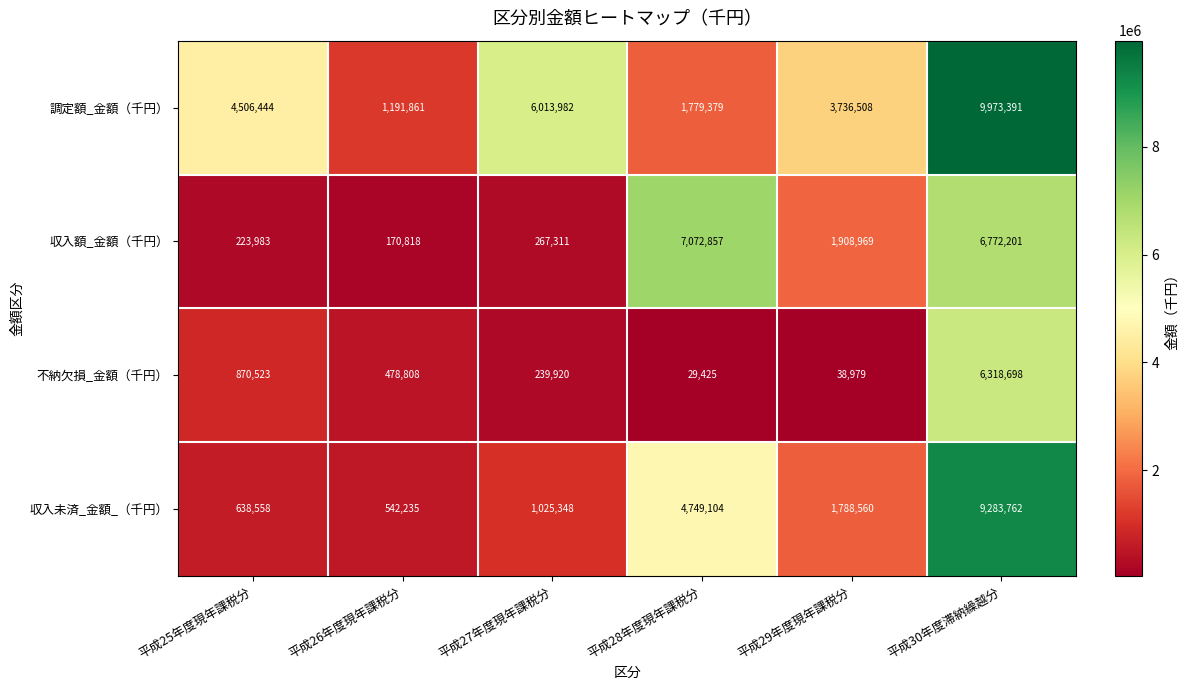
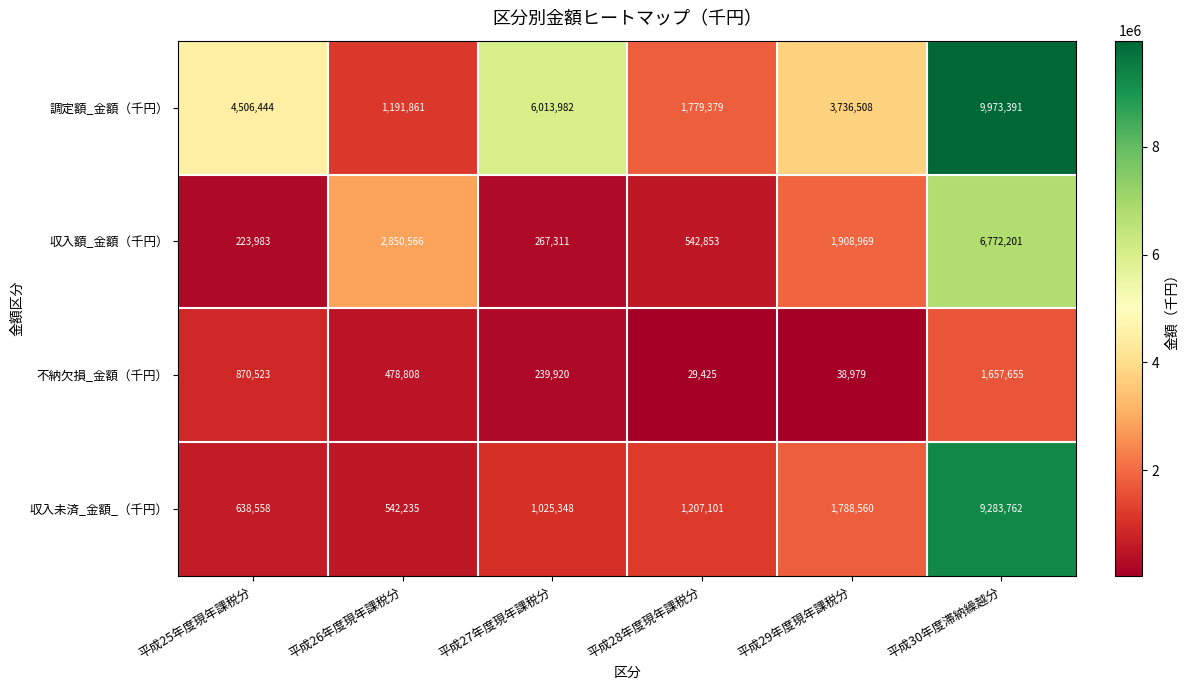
  {
    "調定額_金額（千円）": {
      "平成25年度現年課税分": "4,506,444",
      "平成26年度現年課税分": "1,191,861",
      "平成27年度現年課税分": "6,013,982",
      "平成28年度現年課税分": "1,779,379",
      "平成29年度現年課税分": "3,736,508",
      "平成30年度滞納繰越分": "9,973,391"
    },
    "収入額_金額（千円）": {
      "平成25年度現年課税分": "223,983",
-     "平成26年度現年課税分": "170,818",
+     "平成26年度現年課税分": "2,850,566",
      "平成27年度現年課税分": "267,311",
-     "平成28年度現年課税分": "7,072,857",
+     "平成28年度現年課税分": "542,853",
      "平成29年度現年課税分": "1,908,969",
      "平成30年度滞納繰越分": "6,772,201"
    },
    "不納欠損_金額（千円）": {
      "平成25年度現年課税分": "870,523",
      "平成26年度現年課税分": "478,808",
      "平成27年度現年課税分": "239,920",
      "平成28年度現年課税分": "29,425",
      "平成29年度現年課税分": "38,979",
-     "平成30年度滞納繰越分": "6,318,698"
+     "平成30年度滞納繰越分": "1,657,655"
    },
    "収入未済_金額_（千円）": {
      "平成25年度現年課税分": "638,558",
      "平成26年度現年課税分": "542,235",
      "平成27年度現年課税分": "1,025,348",
-     "平成28年度現年課税分": "4,749,104",
+     "平成28年度現年課税分": "1,207,101",
      "平成29年度現年課税分": "1,788,560",
      "平成30年度滞納繰越分": "9,283,762"
    }
  }
